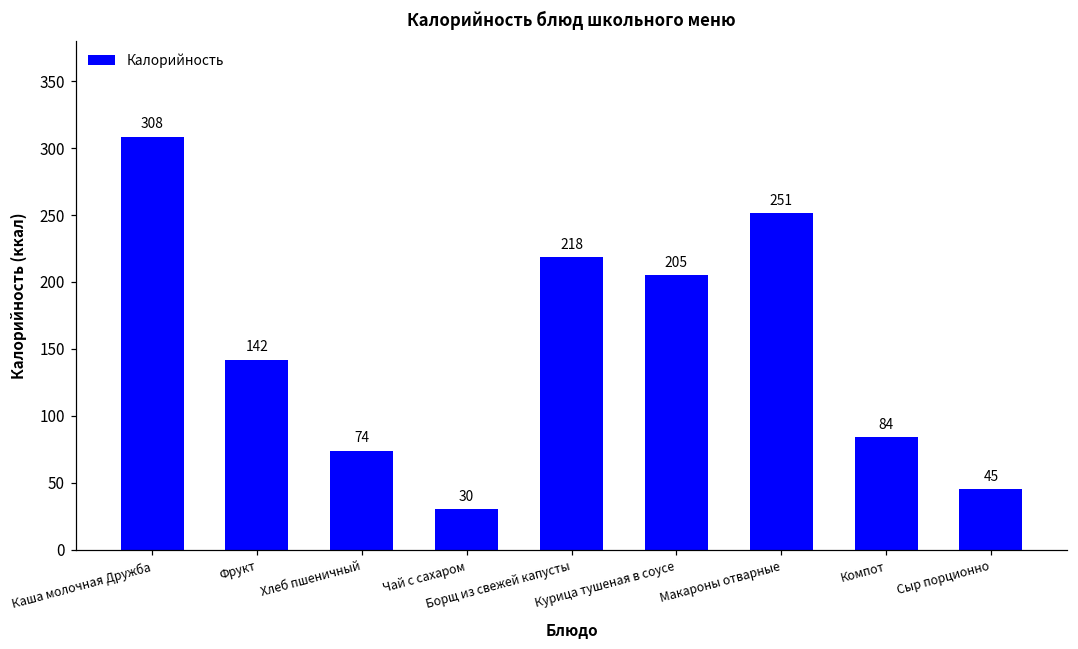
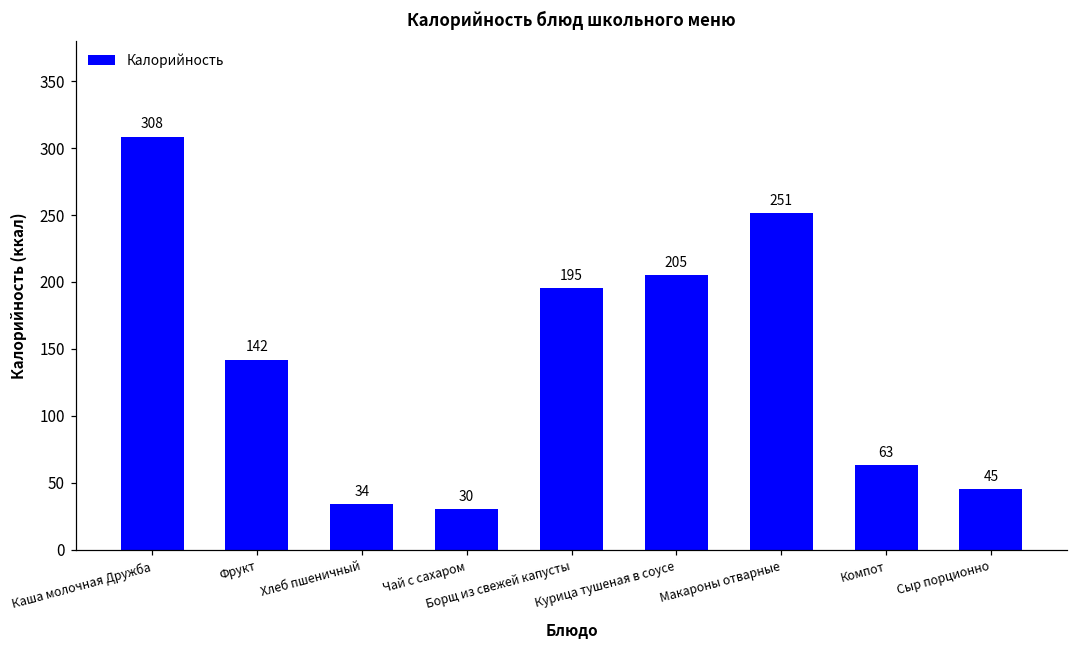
  {
    "Фрукт": 142,
-   "Хлеб пшеничный": 74,
+   "Хлеб пшеничный": 34,
    "Чай с сахаром": 30,
-   "Борщ из свежей капусты": 218,
+   "Борщ из свежей капусты": 195,
    "Курица тушеная в соусе": 205,
-   "Компот": 84,
+   "Компот": 63,
    "Сыр порционно": 45
  }
